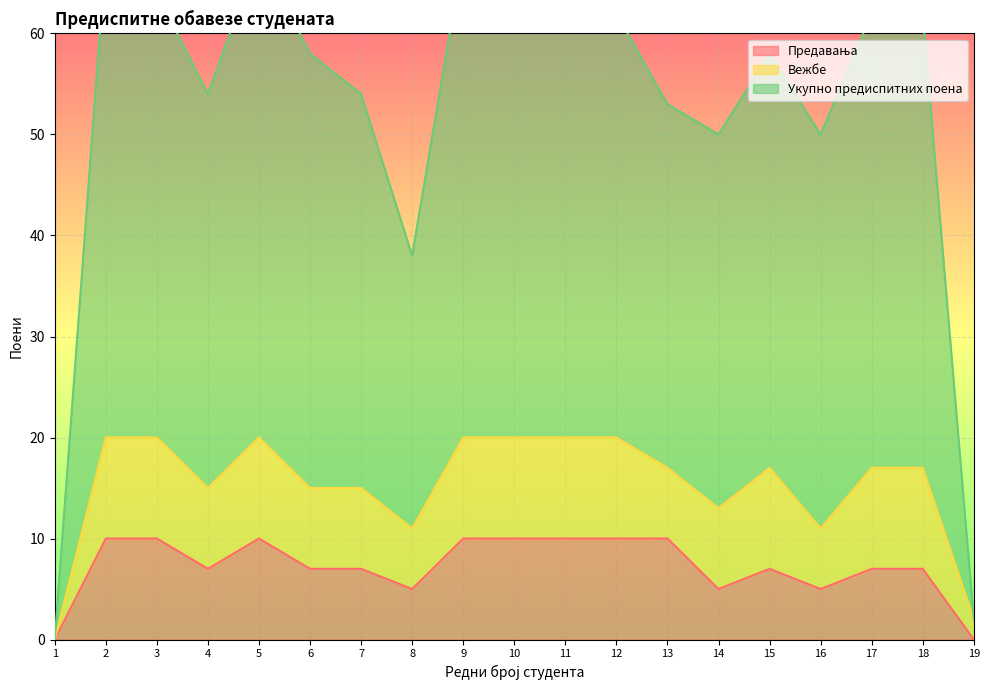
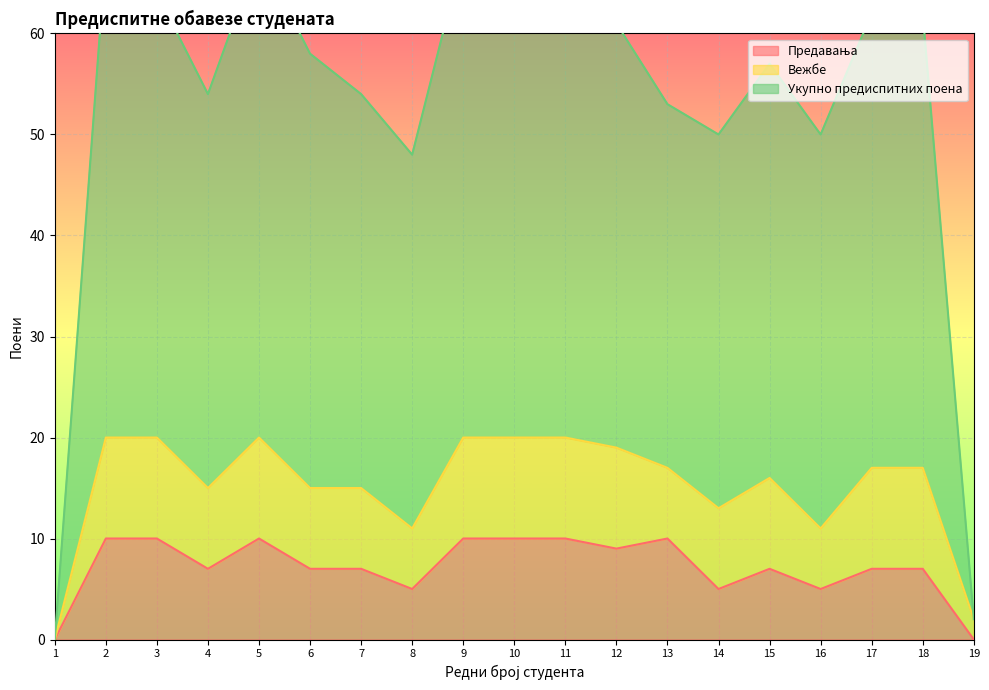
  {
    "Предавања": {
      "2": 10,
      "3": 10,
      "4": 7,
      "5": 10,
      "6": 7,
      "7": 7,
      "8": 5,
      "9": 10,
      "10": 10,
      "11": 10,
-     "12": 10,
+     "12": 9,
      "13": 10,
      "14": 5,
      "15": 7,
      "16": 5,
      "17": 7,
      "18": 7,
      "19": 0
    },
    "Вежбе": {
      "2": 10,
      "3": 10,
      "4": 8,
      "5": 10,
      "6": 8,
      "7": 8,
      "8": 6,
      "9": 10,
      "10": 10,
      "11": 10,
      "12": 10,
      "13": 7,
      "14": 8,
-     "15": 10,
+     "15": 9,
      "16": 6,
      "17": 10,
      "18": 10
    },
    "Укупно предиспитних поена": {
      "4": 39,
      "6": 43,
      "7": 39,
-     "8": 27,
+     "8": 37,
      "13": 36,
      "14": 37,
      "16": 39
    }
  }
